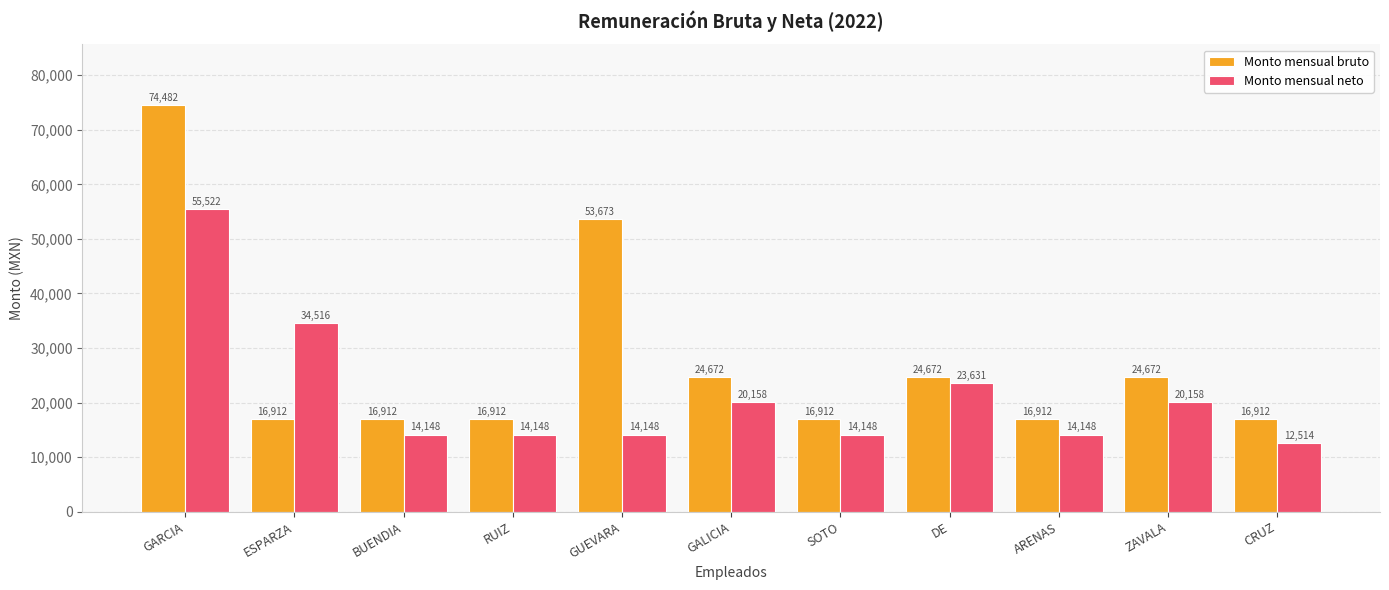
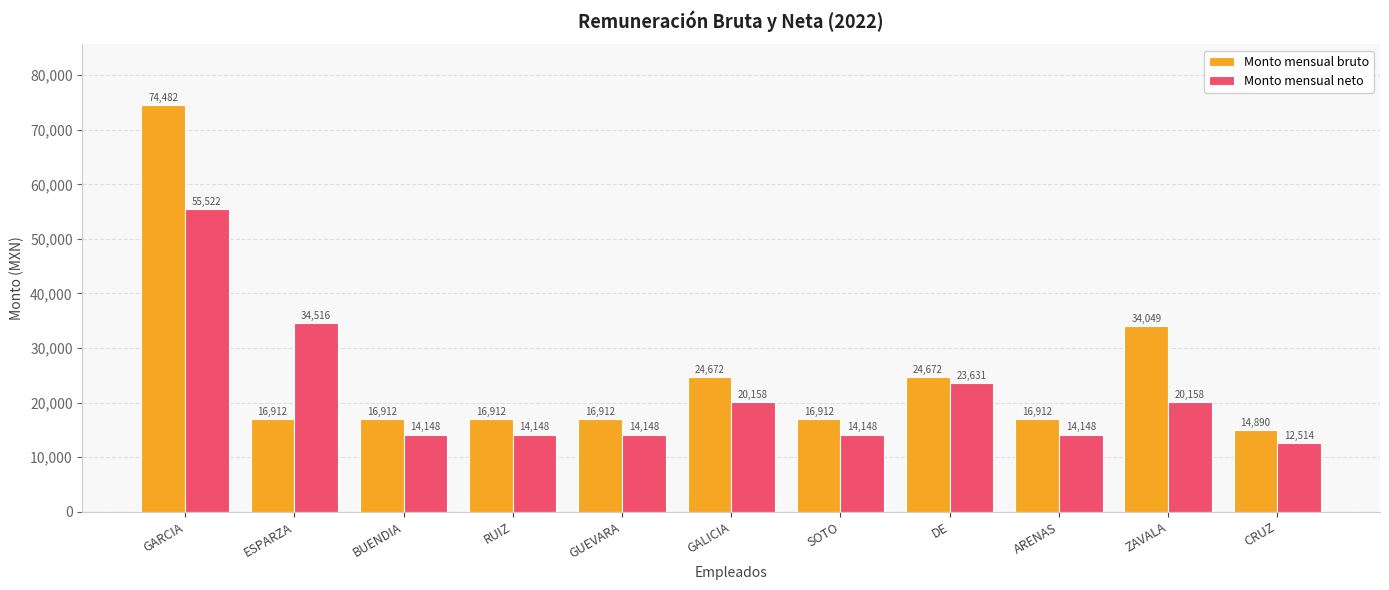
  {
    "Monto mensual bruto": {
      "GARCIA": "74,482",
      "ESPARZA": "16,912",
      "BUENDIA": "16,912",
      "RUIZ": "16,912",
-     "GUEVARA": "53,673",
+     "GUEVARA": "16,912",
      "GALICIA": "24,672",
      "SOTO": "16,912",
      "DE": "24,672",
      "ARENAS": "16,912",
-     "ZAVALA": "24,672",
-     "CRUZ": "16,912"
+     "ZAVALA": "34,049",
+     "CRUZ": "14,890"
    },
    "Monto mensual neto": {
      "GARCIA": "55,522",
      "ESPARZA": "34,516",
      "BUENDIA": "14,148",
      "RUIZ": "14,148",
      "GUEVARA": "14,148",
      "GALICIA": "20,158",
      "SOTO": "14,148",
      "DE": "23,631",
      "ARENAS": "14,148",
      "ZAVALA": "20,158",
      "CRUZ": "12,514"
    }
  }
